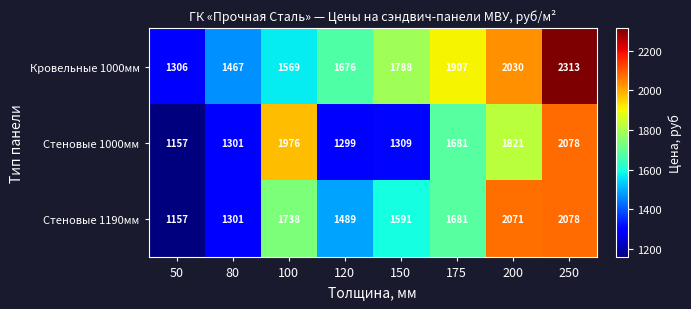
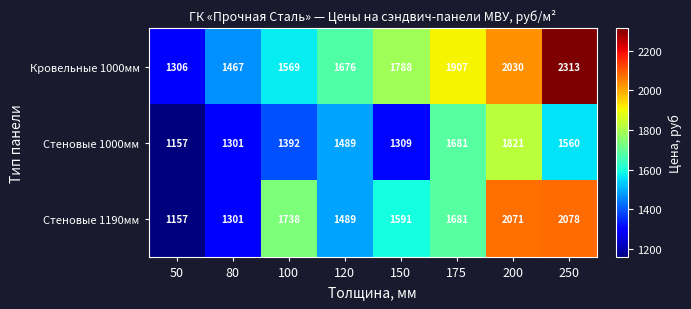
  {
    "Кровельные 1000мм": {
      "50": 1306,
      "80": 1467,
      "100": 1569,
      "120": 1676,
      "150": 1788,
      "175": 1907,
      "200": 2030,
      "250": 2313
    },
    "Стеновые 1000мм": {
      "50": 1157,
      "80": 1301,
-     "100": 1976,
-     "120": 1299,
+     "100": 1392,
+     "120": 1489,
      "150": 1309,
      "175": 1681,
      "200": 1821,
-     "250": 2078
+     "250": 1560
    },
    "Стеновые 1190мм": {
      "50": 1157,
      "80": 1301,
      "100": 1738,
      "120": 1489,
      "150": 1591,
      "175": 1681,
      "200": 2071,
      "250": 2078
    }
  }
